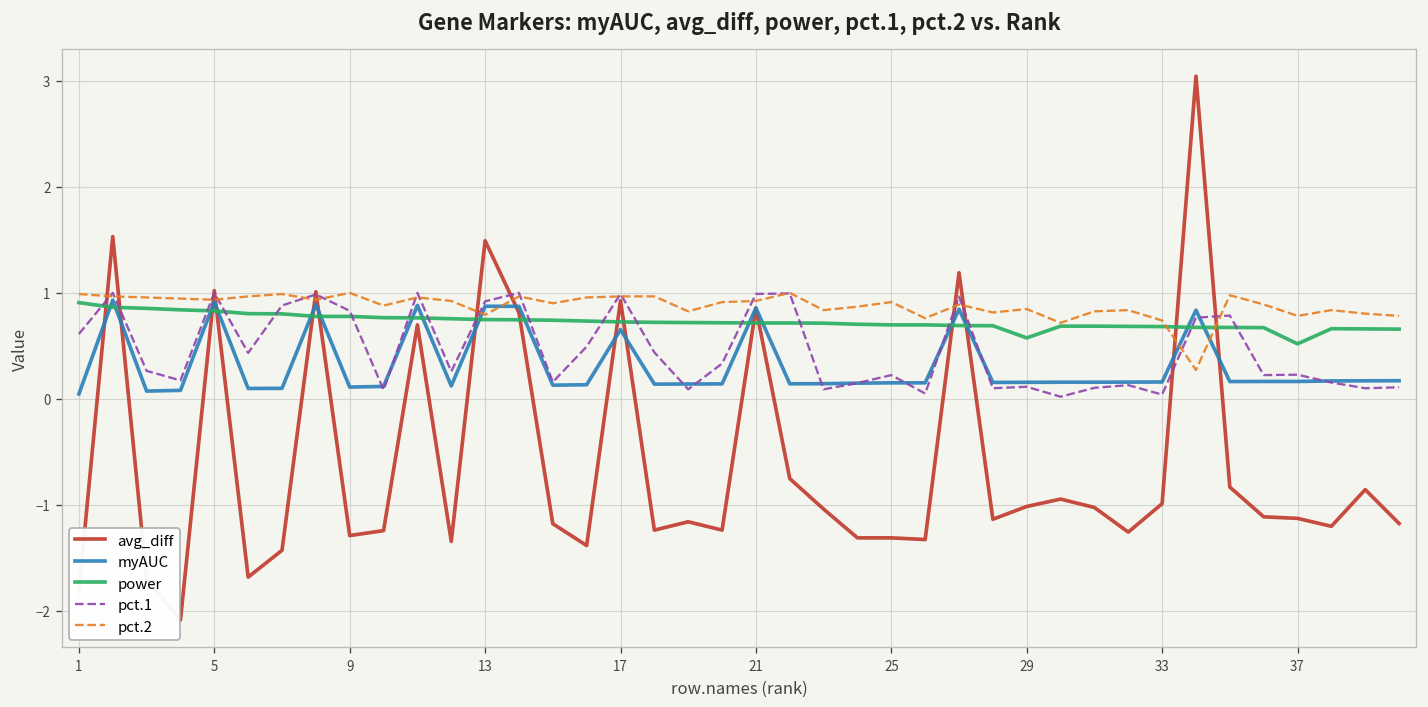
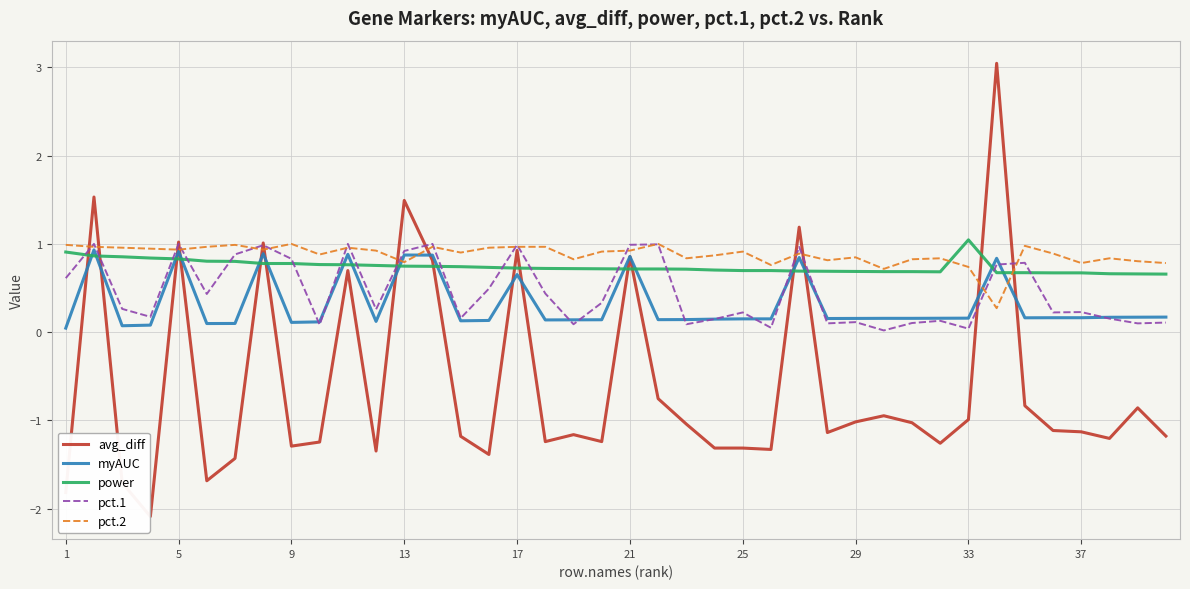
  {
    "avg_diff": {
      "9": -1.3,
      "13": 1.5,
      "17": 0.9,
      "25": -1.3,
      "29": -1.0,
      "33": -1.0,
      "37": -1.1
    },
    "myAUC": {
      "1": 0.0,
      "9": 0.1,
      "13": 0.9,
      "17": 0.7,
      "25": 0.2,
      "29": 0.2,
      "33": 0.2,
      "37": 0.2
    },
    "power": {
      "1": 0.9,
      "5": 0.8,
      "9": 0.8,
      "13": 0.7,
      "17": 0.7,
      "21": 0.7,
      "25": 0.7,
-     "29": 0.6,
-     "33": 0.7,
-     "37": 0.5
+     "29": 0.7,
+     "33": 1.0,
+     "37": 0.7
    },
    "pct.1": {
      "1": 0.6,
      "9": 0.8,
      "13": 0.9,
      "21": 1.0,
      "25": 0.2,
      "29": 0.1,
      "33": 0.0,
      "37": 0.2
    },
    "pct.2": {
      "1": 1.0,
      "9": 1.0,
      "13": 0.8,
      "21": 0.9,
      "25": 0.9,
      "29": 0.8,
      "33": 0.7,
      "37": 0.8
    }
  }
